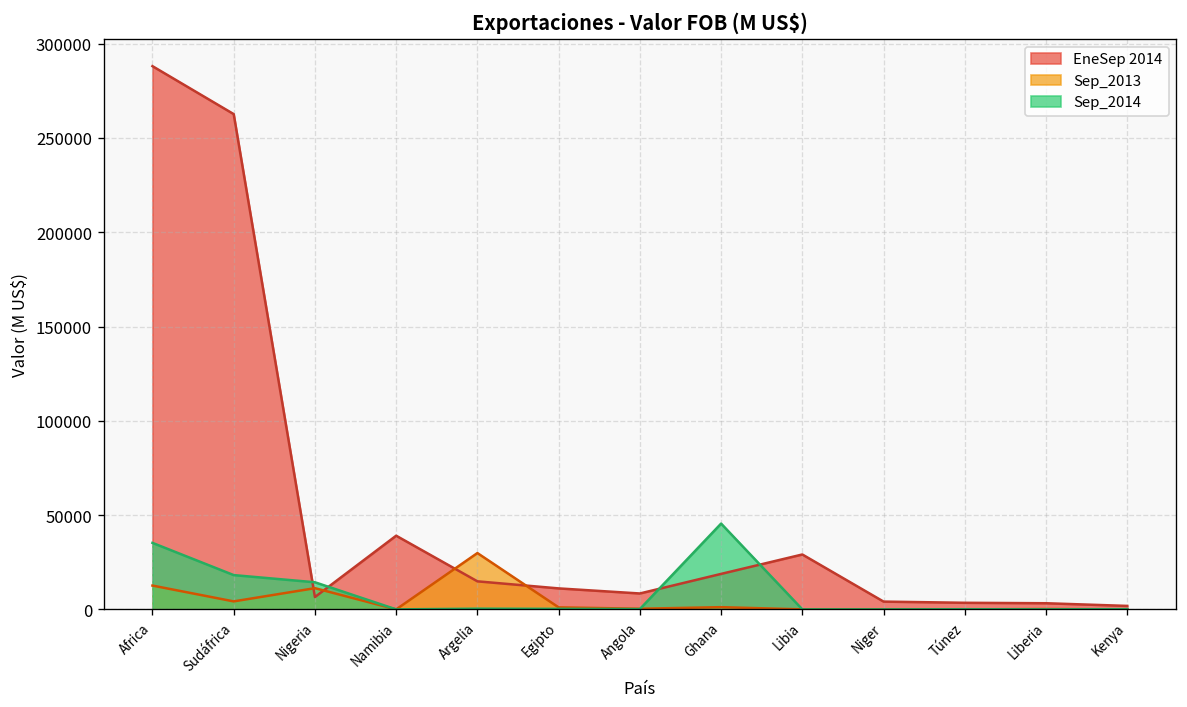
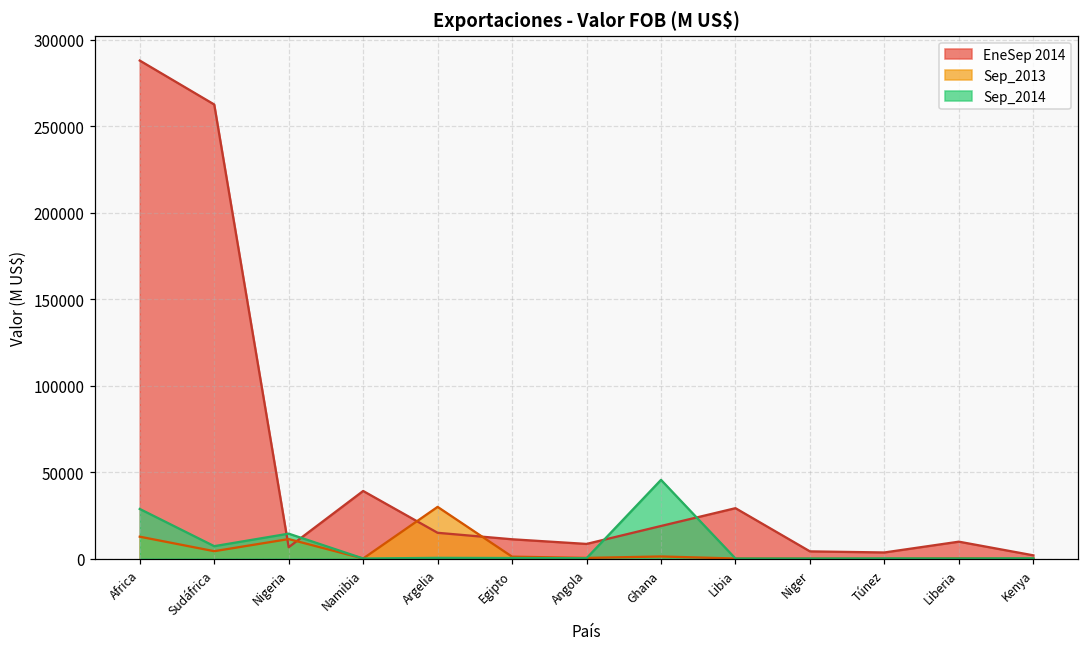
  {
    "EneSep 2014": {
      "Africa": 288000,
      "Sudáfrica": 263000,
      "Nigeria": 7000,
      "Namibia": 39000,
      "Argelia": 15000,
      "Egipto": 11000,
      "Angola": 8000,
      "Ghana": 19000,
      "Libia": 29000,
      "Niger": 4000,
      "Túnez": 3000,
-     "Liberia": 3000,
+     "Liberia": 10000,
      "Kenya": 2000
    },
    "Sep_2013": {
      "Africa": 13000,
      "Sudáfrica": 4000,
      "Nigeria": 11000,
      "Argelia": 30000,
      "Ghana": 1000
    },
    "Sep_2014": {
-     "Africa": 35000,
-     "Sudáfrica": 18000,
+     "Africa": 29000,
+     "Sudáfrica": 7000,
      "Nigeria": 14000,
      "Argelia": 0,
      "Ghana": 45000
    }
  }
